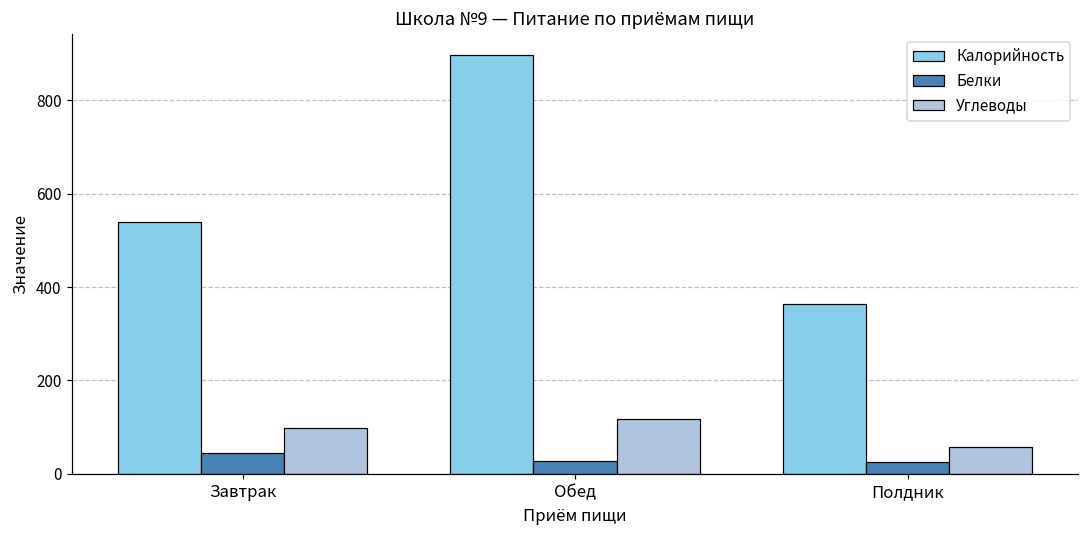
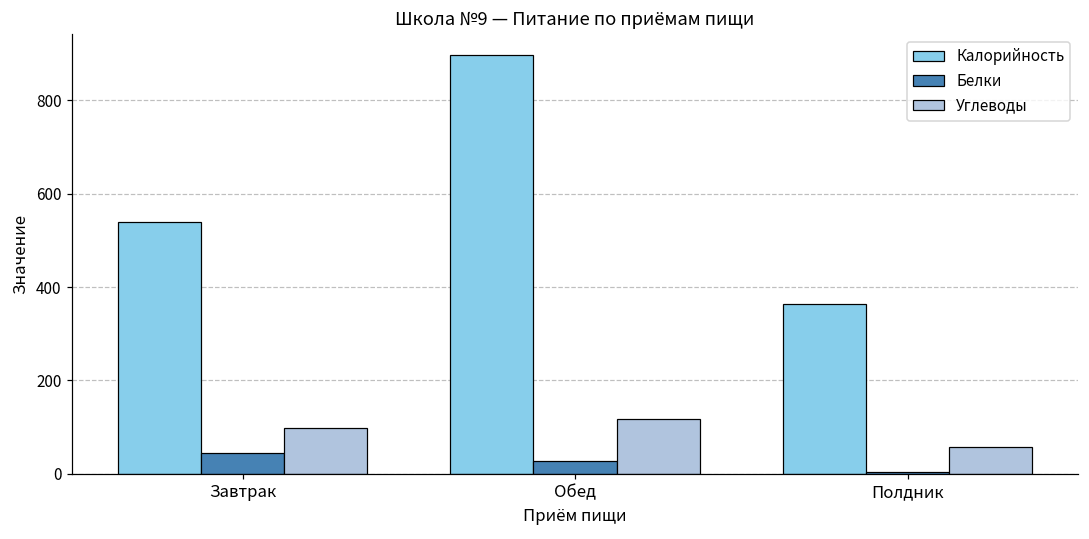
  {
    "Белки": {
      "Завтрак": 50,
      "Обед": 30,
-     "Полдник": 30
+     "Полдник": 0
    }
  }
